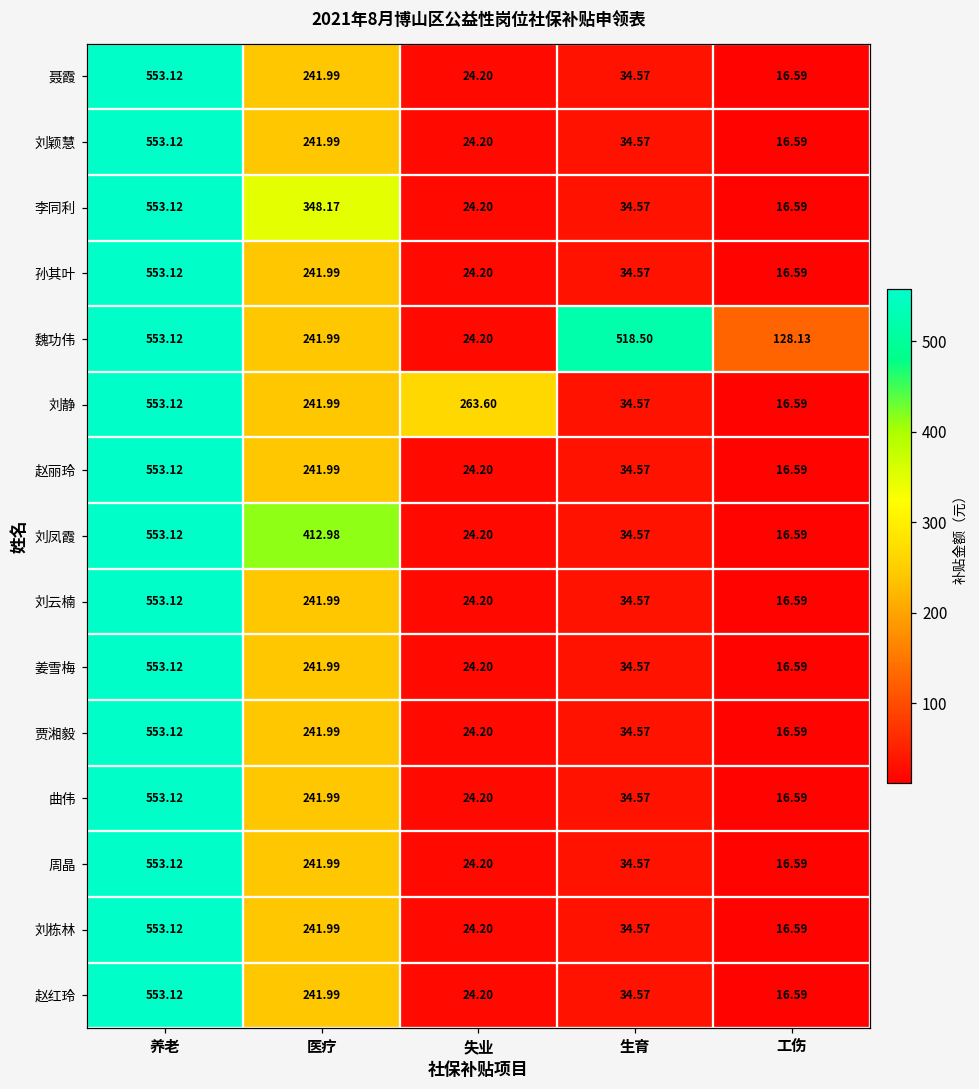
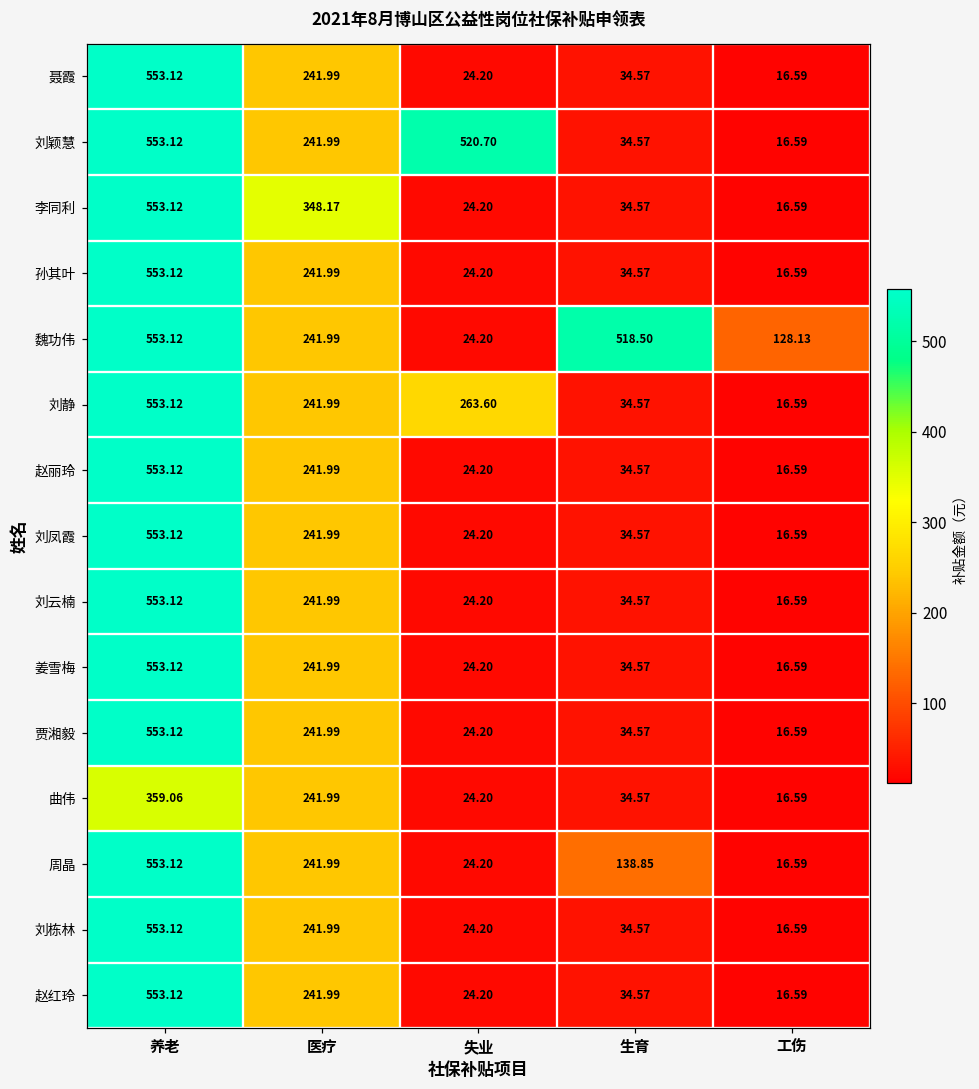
  {
    "聂霞": {
      "养老": 553.12,
      "医疗": 241.99,
      "失业": 24.20,
      "生育": 34.57,
      "工伤": 16.59
    },
    "刘颖慧": {
      "养老": 553.12,
      "医疗": 241.99,
-     "失业": 24.20,
+     "失业": 520.70,
      "生育": 34.57,
      "工伤": 16.59
    },
    "李同利": {
      "养老": 553.12,
      "医疗": 348.17,
      "失业": 24.20,
      "生育": 34.57,
      "工伤": 16.59
    },
    "孙其叶": {
      "养老": 553.12,
      "医疗": 241.99,
      "失业": 24.20,
      "生育": 34.57,
      "工伤": 16.59
    },
    "魏功伟": {
      "养老": 553.12,
      "医疗": 241.99,
      "失业": 24.20,
      "生育": 518.50,
      "工伤": 128.13
    },
    "刘静": {
      "养老": 553.12,
      "医疗": 241.99,
      "失业": 263.60,
      "生育": 34.57,
      "工伤": 16.59
    },
    "赵丽玲": {
      "养老": 553.12,
      "医疗": 241.99,
      "失业": 24.20,
      "生育": 34.57,
      "工伤": 16.59
    },
    "刘凤霞": {
      "养老": 553.12,
-     "医疗": 412.98,
+     "医疗": 241.99,
      "失业": 24.20,
      "生育": 34.57,
      "工伤": 16.59
    },
    "刘云楠": {
      "养老": 553.12,
      "医疗": 241.99,
      "失业": 24.20,
      "生育": 34.57,
      "工伤": 16.59
    },
    "姜雪梅": {
      "养老": 553.12,
      "医疗": 241.99,
      "失业": 24.20,
      "生育": 34.57,
      "工伤": 16.59
    },
    "贾湘毅": {
      "养老": 553.12,
      "医疗": 241.99,
      "失业": 24.20,
      "生育": 34.57,
      "工伤": 16.59
    },
    "曲伟": {
-     "养老": 553.12,
+     "养老": 359.06,
      "医疗": 241.99,
      "失业": 24.20,
      "生育": 34.57,
      "工伤": 16.59
    },
    "周晶": {
      "养老": 553.12,
      "医疗": 241.99,
      "失业": 24.20,
-     "生育": 34.57,
+     "生育": 138.85,
      "工伤": 16.59
    },
    "刘栋林": {
      "养老": 553.12,
      "医疗": 241.99,
      "失业": 24.20,
      "生育": 34.57,
      "工伤": 16.59
    },
    "赵红玲": {
      "养老": 553.12,
      "医疗": 241.99,
      "失业": 24.20,
      "生育": 34.57,
      "工伤": 16.59
    }
  }
